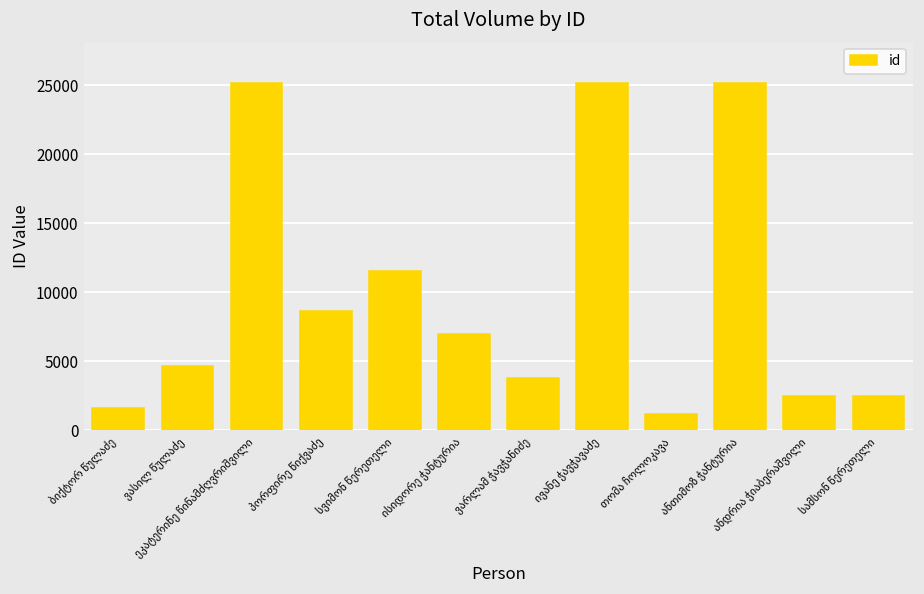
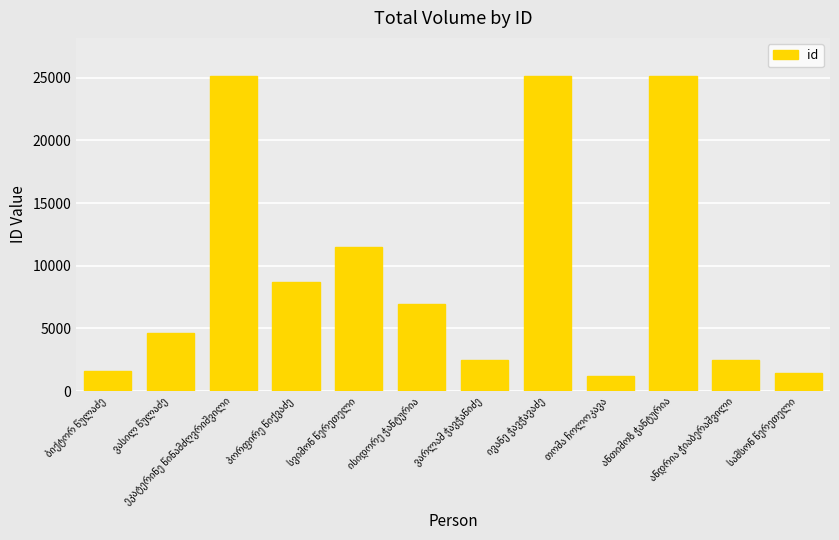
  {
    "ბიქტორ წულაძე": 1600,
    "ვასილ წულაძე": 4700,
    "ეკატერინე წინამძღვრიშვილი": 25200,
    "პორფირე წიქვაძე": 8700,
    "სვიმონ წერეთელი": 11500,
    "ისიდორე ჭანტურია": 7000,
-   "ვარლამ ჭავჭანიძე": 3800,
+   "ვარლამ ჭავჭანიძე": 2500,
    "ივანე ჭავჭავაძე": 25200,
    "თომა ჩოლოკავა": 1200,
    "ანთიმოზ ჭანტურია": 25200,
    "ანდრია ჭიაბერაშვილი": 2500,
-   "სამსონ წერეთელი": 2500
+   "სამსონ წერეთელი": 1500
  }
